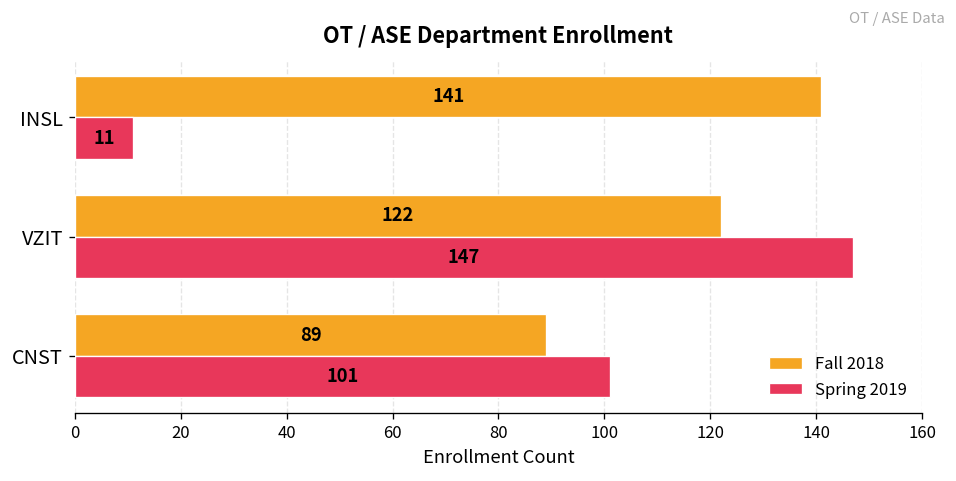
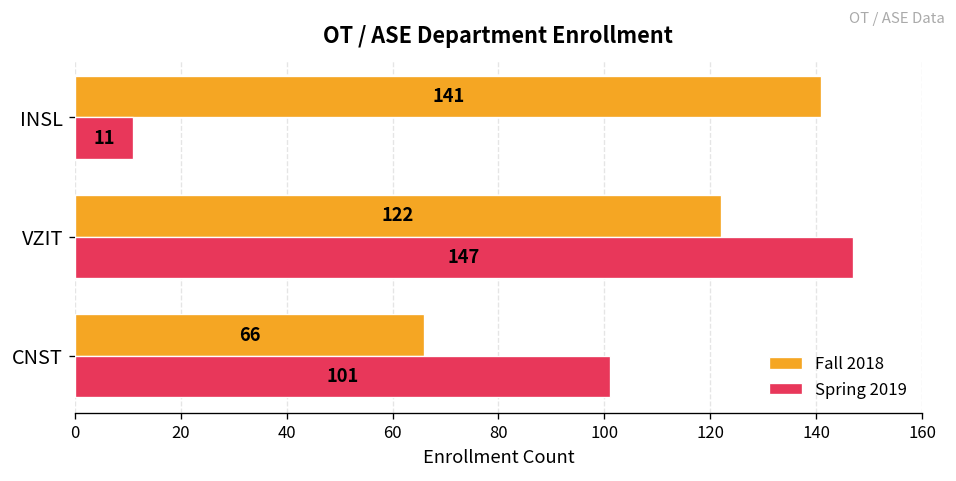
  {
    "Fall 2018": {
      "INSL": 141,
      "VZIT": 122,
-     "CNST": 89
+     "CNST": 66
    },
    "Spring 2019": {
      "INSL": 11,
      "VZIT": 147,
      "CNST": 101
    }
  }
